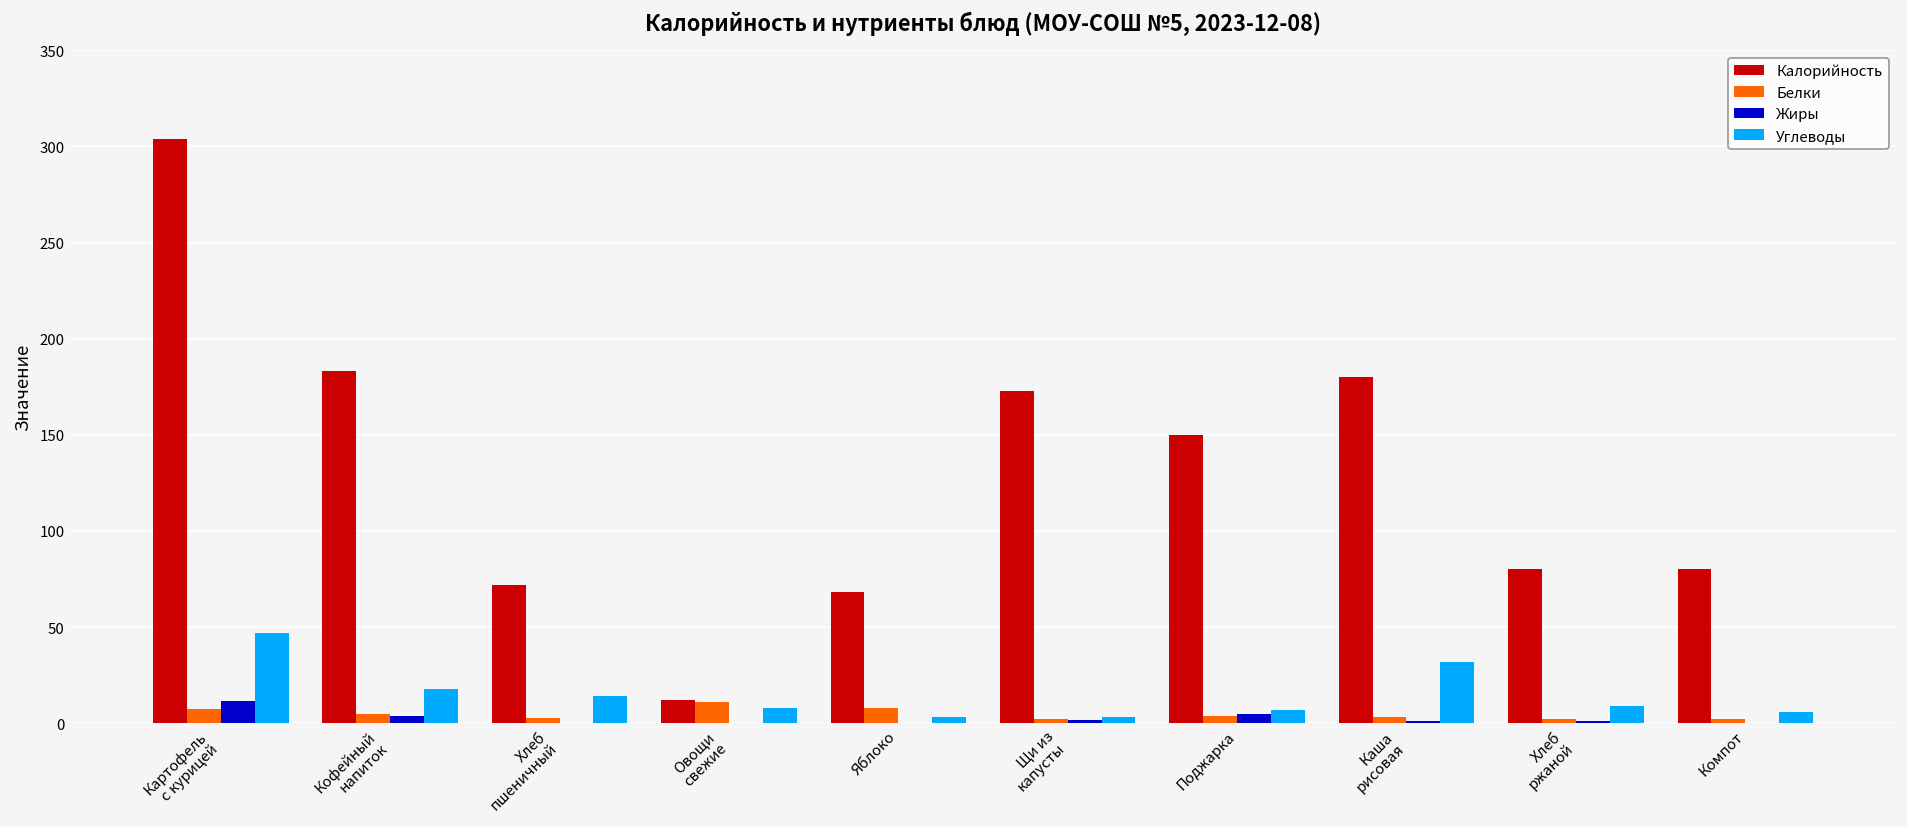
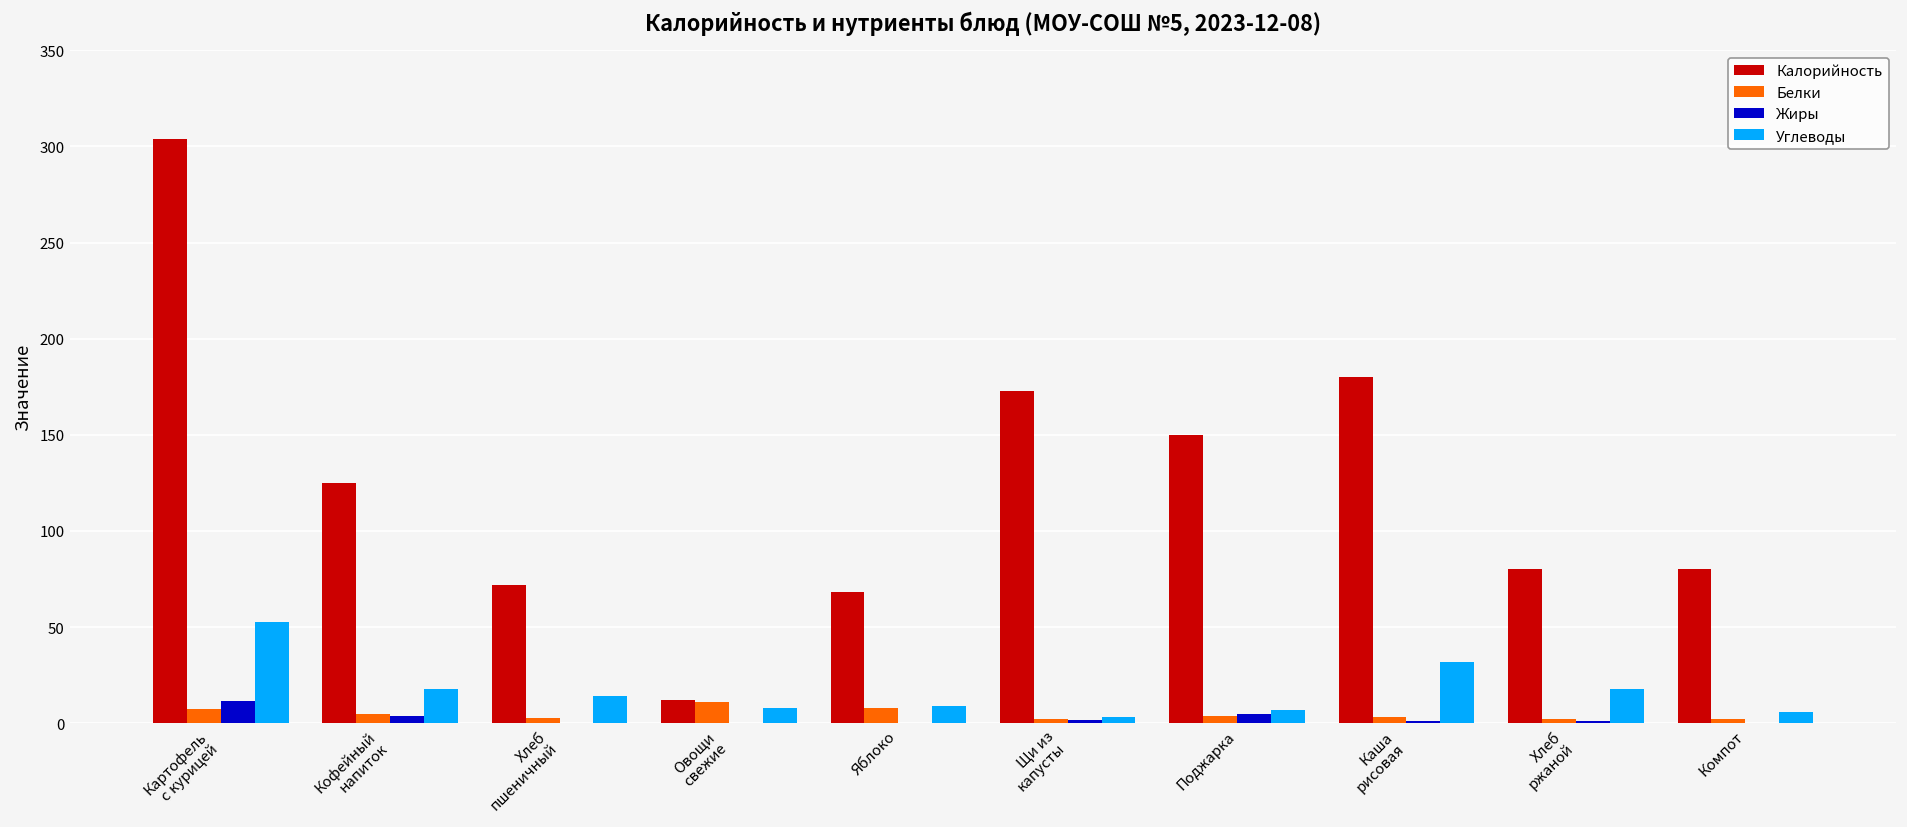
  {
    "Калорийность": {
      "Картофель с курицей": 304,
-     "Кофейный напиток": 183,
+     "Кофейный напиток": 125,
      "Хлеб пшеничный": 72,
      "Овощи свежие": 12,
      "Яблоко": 68,
      "Щи из капусты": 173,
      "Поджарка": 150,
      "Каша рисовая": 180,
      "Хлеб ржаной": 80,
      "Компот": 80
    },
    "Белки": {
      "Картофель с курицей": 8,
      "Кофейный напиток": 5,
      "Хлеб пшеничный": 3,
      "Овощи свежие": 11,
      "Яблоко": 8,
      "Щи из капусты": 2,
      "Поджарка": 4,
      "Каша рисовая": 3,
      "Хлеб ржаной": 2,
      "Компот": 2
    },
    "Жиры": {
      "Картофель с курицей": 12,
      "Кофейный напиток": 4,
      "Овощи свежие": 0,
      "Щи из капусты": 2,
      "Поджарка": 5,
      "Компот": 0
    },
    "Углеводы": {
-     "Картофель с курицей": 47,
+     "Картофель с курицей": 53,
      "Кофейный напиток": 18,
      "Хлеб пшеничный": 14,
      "Овощи свежие": 8,
-     "Яблоко": 3,
+     "Яблоко": 9,
      "Щи из капусты": 3,
      "Поджарка": 7,
      "Каша рисовая": 32,
-     "Хлеб ржаной": 9,
+     "Хлеб ржаной": 18,
      "Компот": 6
    }
  }
